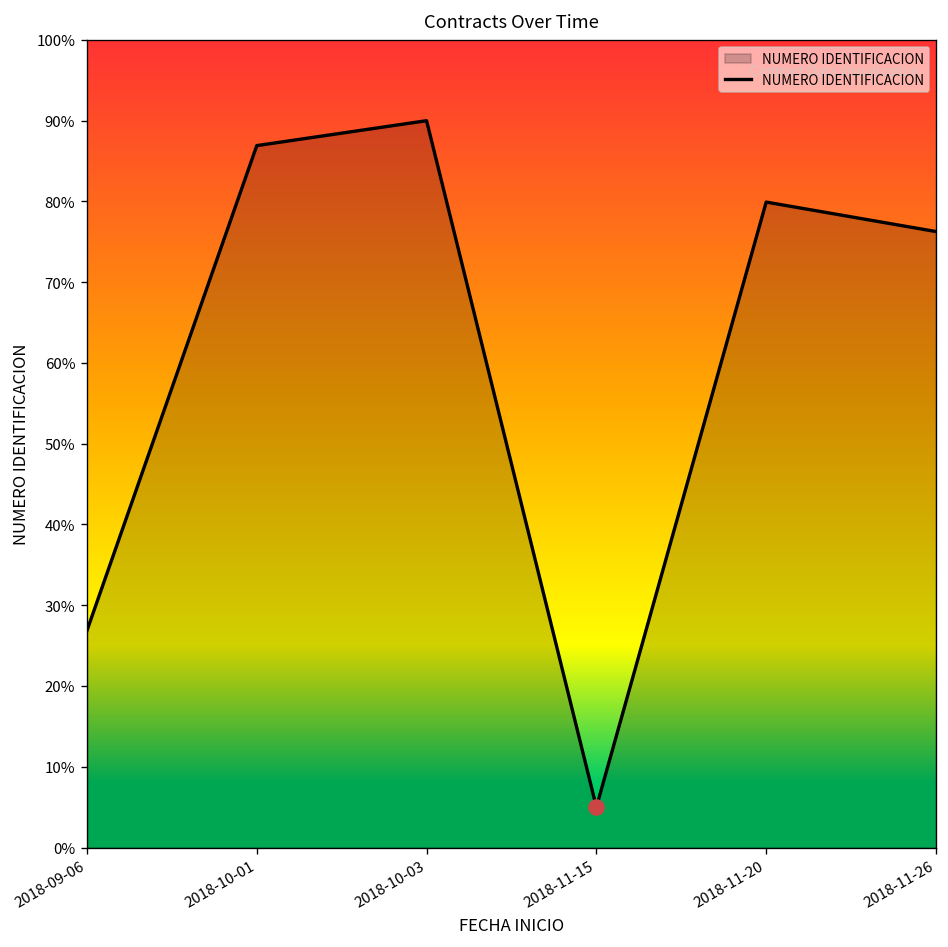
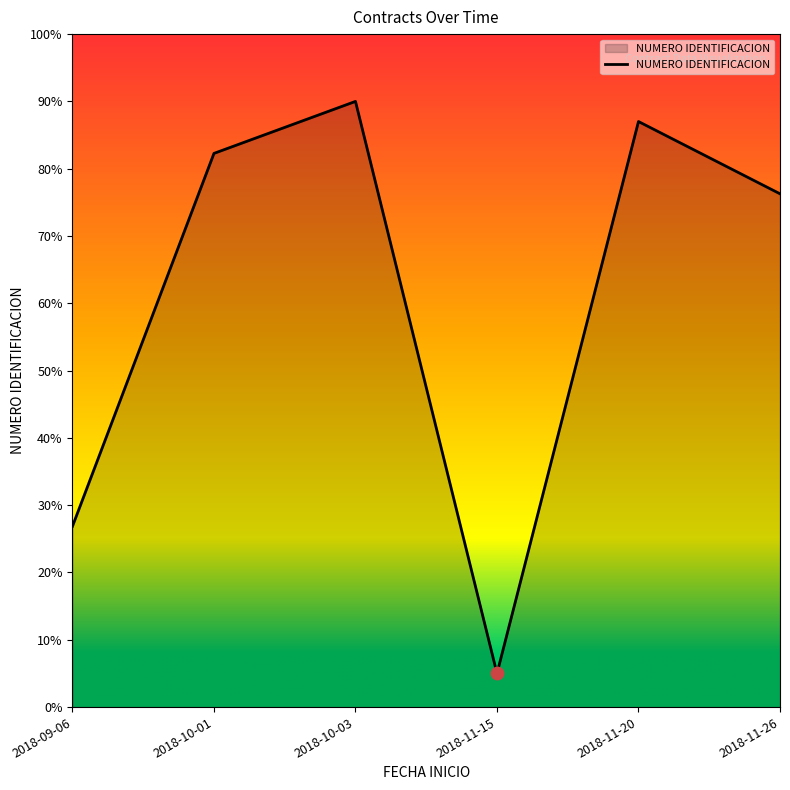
  {
    "NUMERO IDENTIFICACION": {
      "2018-09-06": "27%",
-     "2018-10-01": "87%",
+     "2018-10-01": "82%",
      "2018-10-03": "90%",
-     "2018-11-20": "80%",
+     "2018-11-20": "87%",
      "2018-11-26": "76%"
    }
  }
